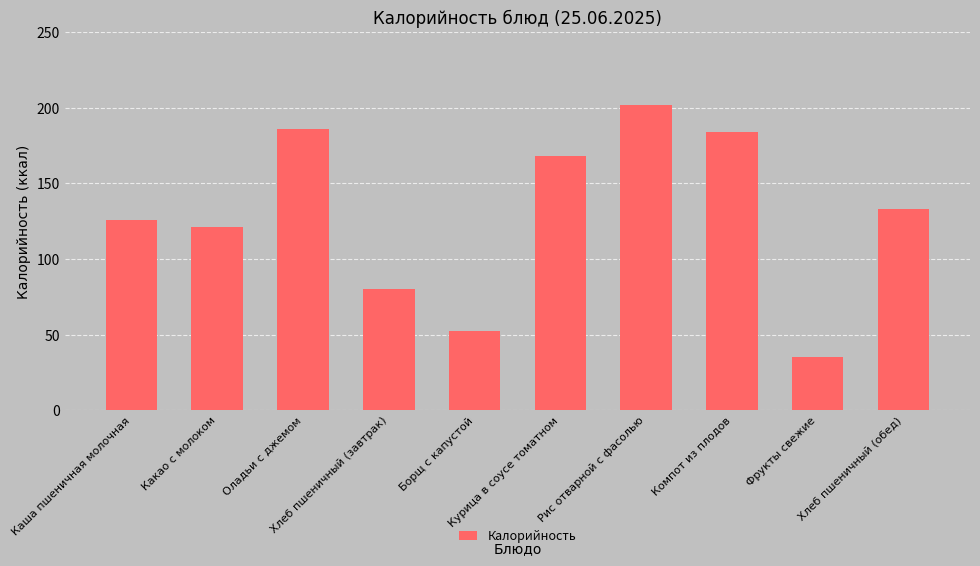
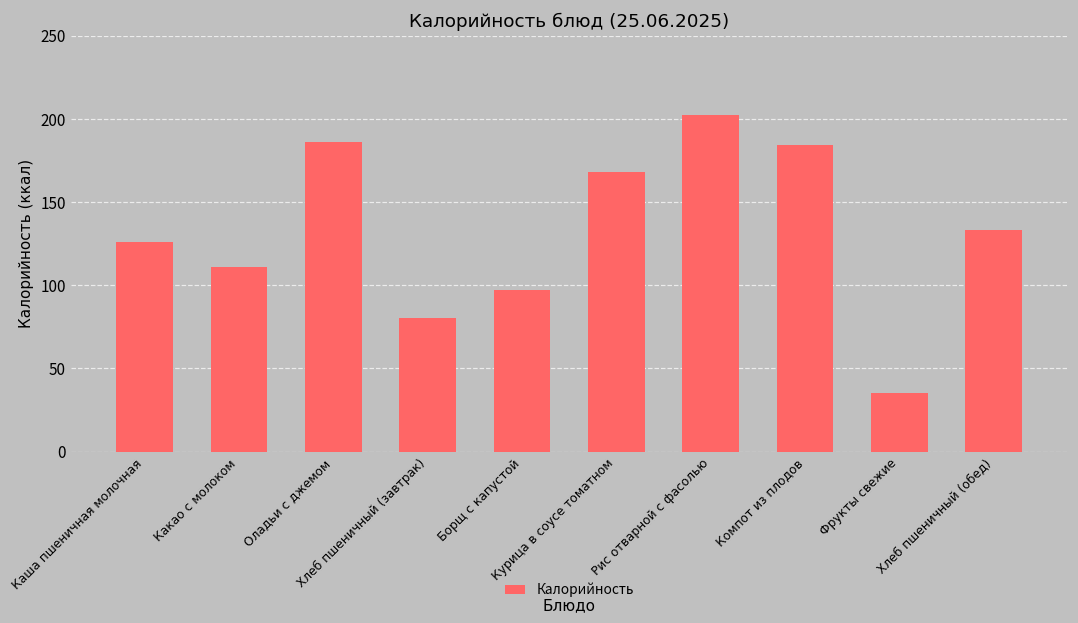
  {
    "Каша пшеничная молочная": 126,
-   "Какао с молоком": 121,
+   "Какао с молоком": 111,
    "Оладьи с джемом": 186,
    "Хлеб пшеничный (завтрак)": 80,
-   "Борщ с капустой": 52,
+   "Борщ с капустой": 97,
    "Курица в соусе томатном": 168,
    "Рис отварной с фасолью": 202,
    "Компот из плодов": 184,
    "Фрукты свежие": 35,
    "Хлеб пшеничный (обед)": 133
  }
